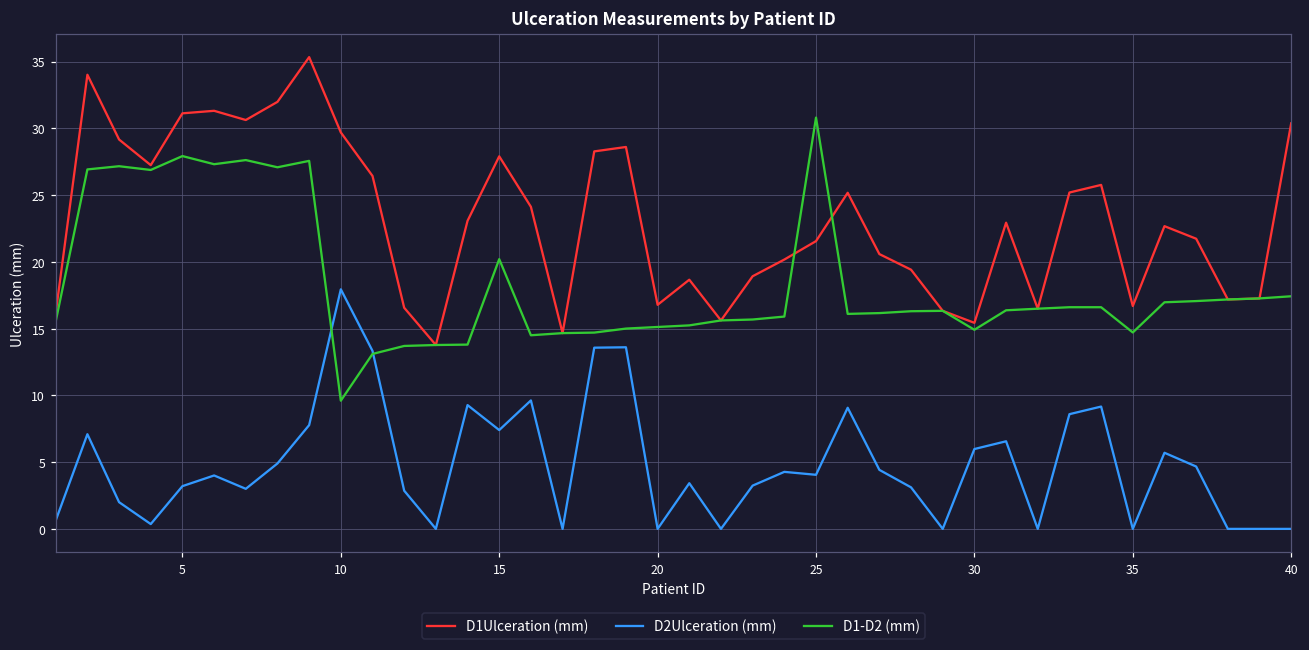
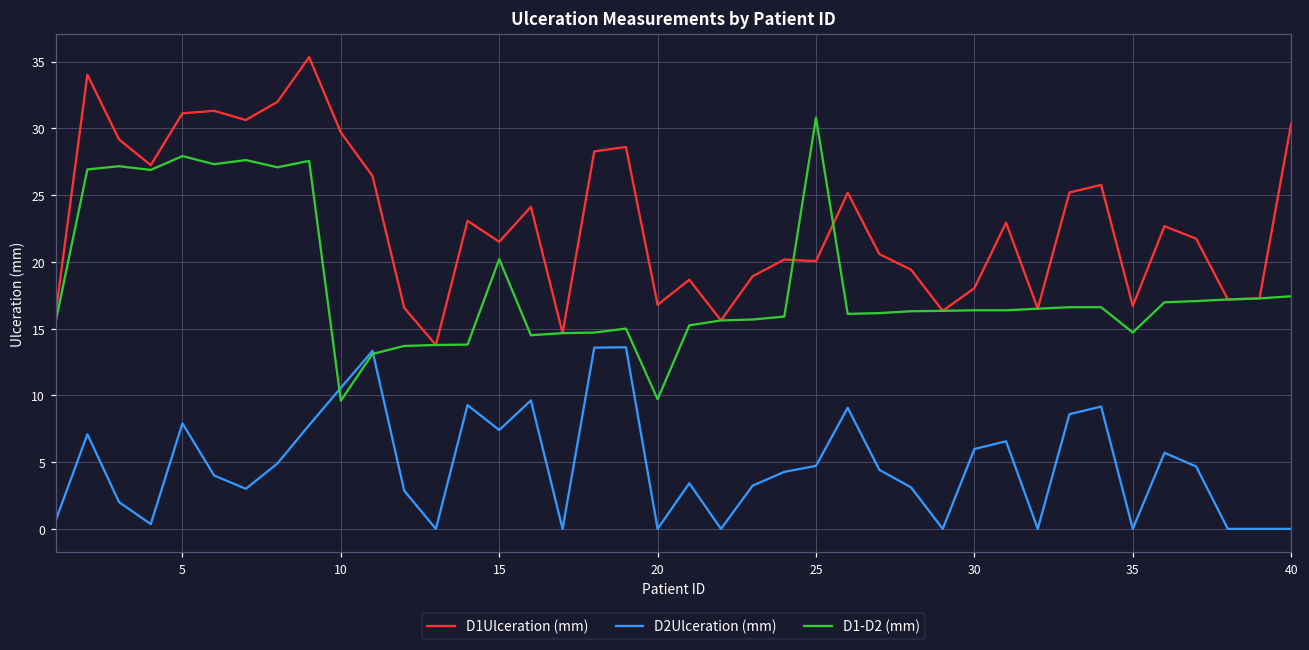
  {
    "D1Ulceration (mm)": {
      "5": 31.1,
      "10": 29.7,
-     "15": 27.9,
+     "15": 21.5,
      "20": 16.8,
-     "25": 21.6,
-     "30": 15.4,
+     "25": 20.1,
+     "30": 18.0,
      "35": 16.7,
      "40": 30.4
    },
    "D2Ulceration (mm)": {
-     "5": 3.2,
-     "10": 17.9,
+     "5": 7.9,
+     "10": 10.6,
      "15": 7.4,
      "20": 0.0,
-     "25": 4.1,
+     "25": 4.7,
      "30": 6.0,
      "35": 0.0,
      "40": 0.0
    },
    "D1-D2 (mm)": {
      "5": 27.9,
      "10": 9.6,
      "15": 20.2,
-     "20": 15.1,
+     "20": 9.7,
      "25": 30.8,
-     "30": 14.9,
+     "30": 16.4,
      "35": 14.7,
      "40": 17.4
    }
  }
